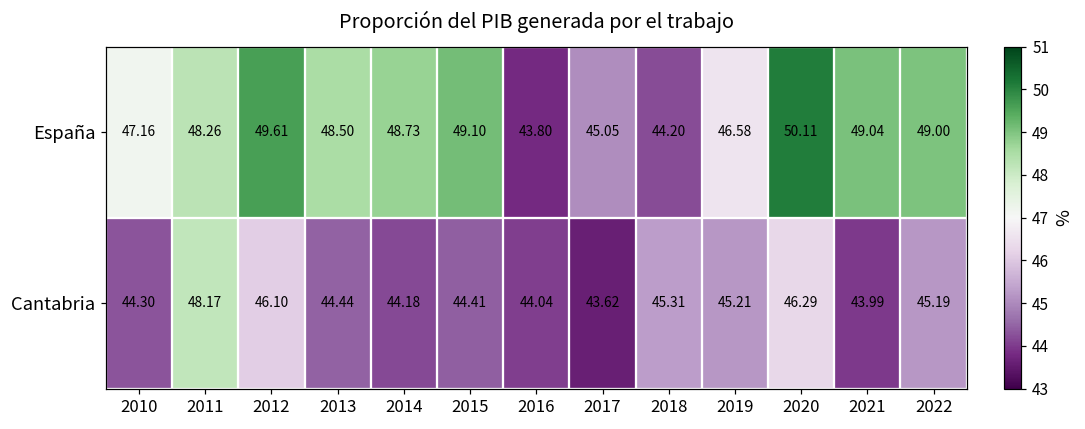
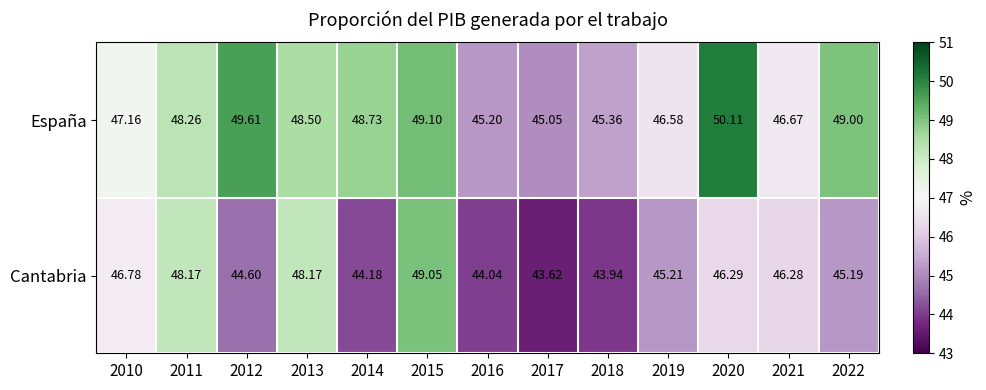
  {
    "España": {
      "2010": 47.16,
      "2011": 48.26,
      "2012": 49.61,
      "2013": 48.50,
      "2014": 48.73,
      "2015": 49.10,
-     "2016": 43.80,
+     "2016": 45.20,
      "2017": 45.05,
-     "2018": 44.20,
+     "2018": 45.36,
      "2019": 46.58,
      "2020": 50.11,
-     "2021": 49.04,
+     "2021": 46.67,
      "2022": 49.00
    },
    "Cantabria": {
-     "2010": 44.30,
+     "2010": 46.78,
      "2011": 48.17,
-     "2012": 46.10,
-     "2013": 44.44,
+     "2012": 44.60,
+     "2013": 48.17,
      "2014": 44.18,
-     "2015": 44.41,
+     "2015": 49.05,
      "2016": 44.04,
      "2017": 43.62,
-     "2018": 45.31,
+     "2018": 43.94,
      "2019": 45.21,
      "2020": 46.29,
-     "2021": 43.99,
+     "2021": 46.28,
      "2022": 45.19
    }
  }
